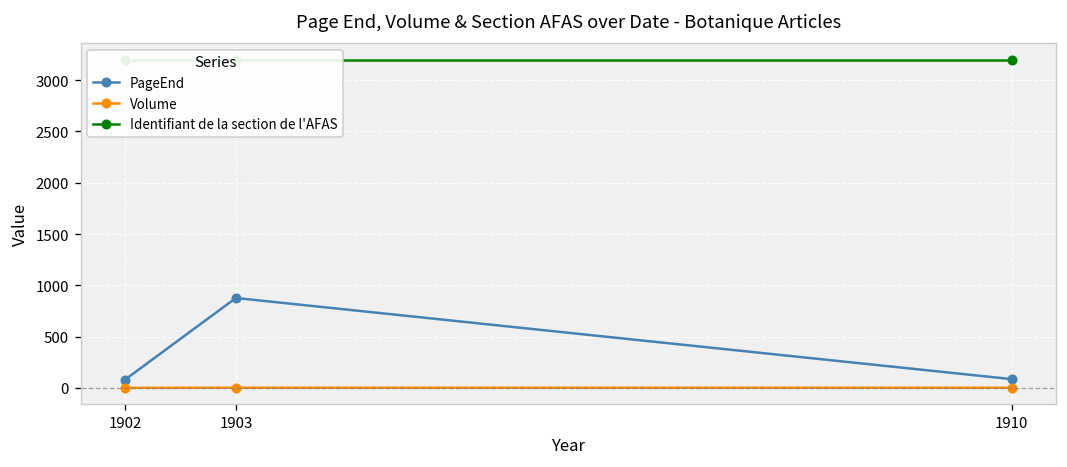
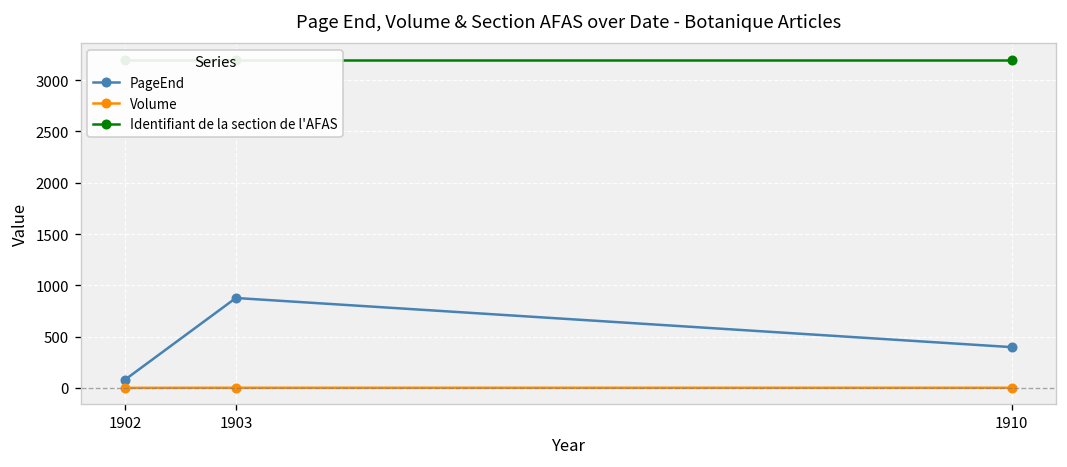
  {
    "PageEnd": {
      "1902": 100,
      "1903": 900,
-     "1910": 100
+     "1910": 400
    },
    "Volume": {
      "1902": 0,
      "1903": 0,
      "1910": 0
    },
    "Identifiant de la section de l'AFAS": {
      "1910": 3200
    }
  }
